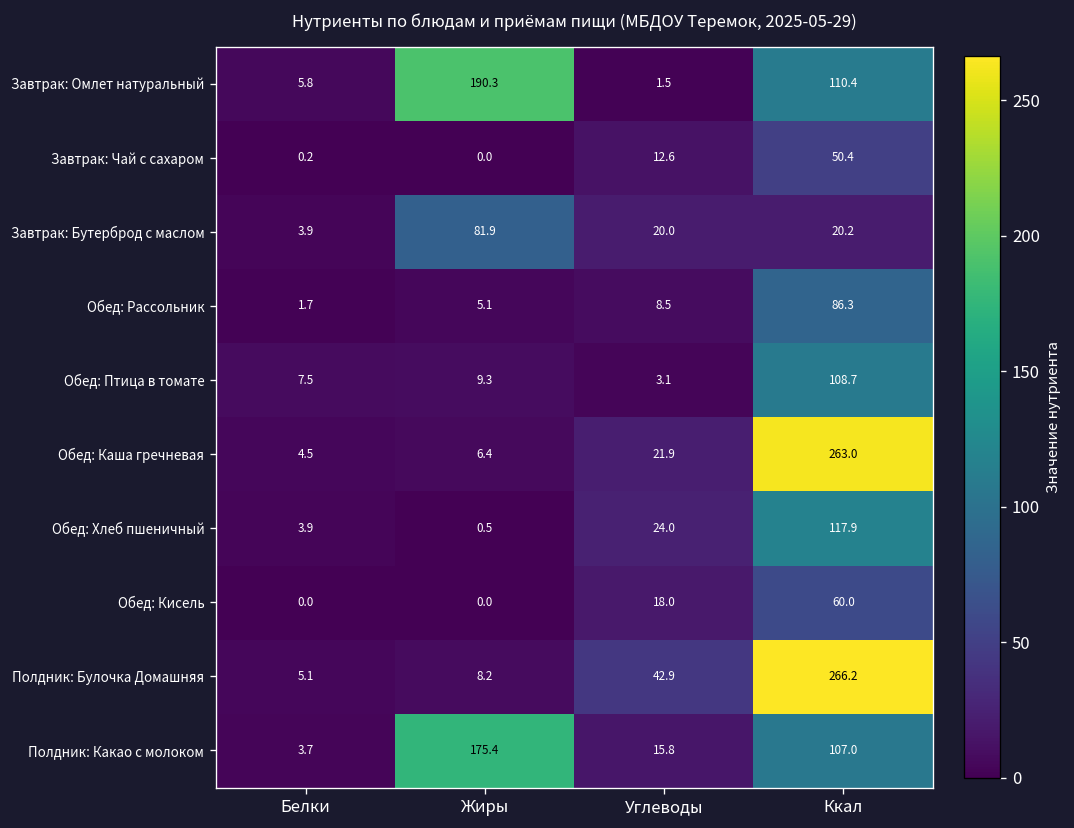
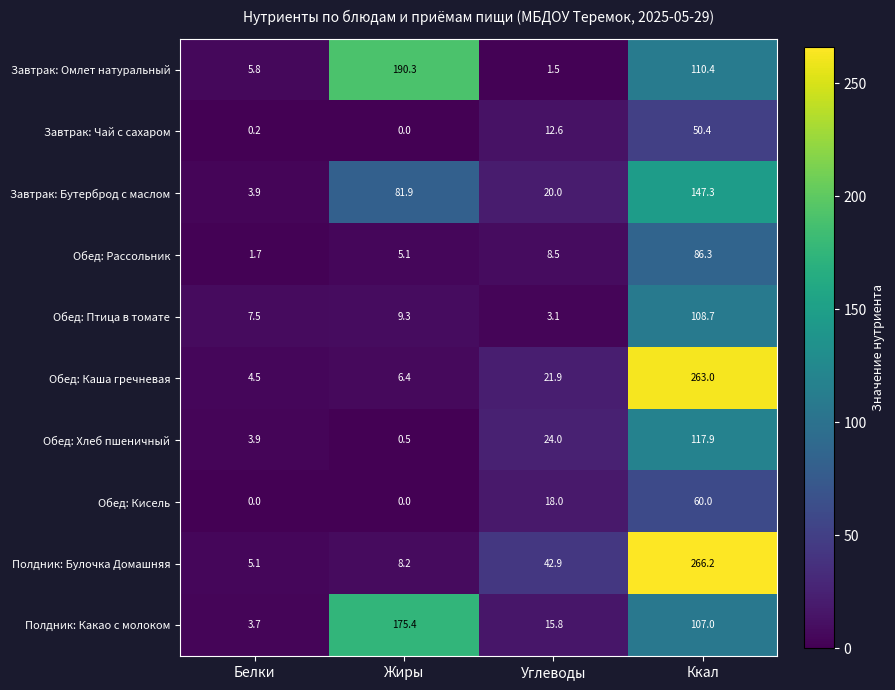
  {
    "Завтрак: Омлет натуральный": {
      "Белки": 5.8,
      "Жиры": 190.3,
      "Углеводы": 1.5,
      "Ккал": 110.4
    },
    "Завтрак: Чай с сахаром": {
      "Белки": 0.2,
      "Жиры": 0.0,
      "Углеводы": 12.6,
      "Ккал": 50.4
    },
    "Завтрак: Бутерброд с маслом": {
      "Белки": 3.9,
      "Жиры": 81.9,
      "Углеводы": 20.0,
-     "Ккал": 20.2
+     "Ккал": 147.3
    },
    "Обед: Рассольник": {
      "Белки": 1.7,
      "Жиры": 5.1,
      "Углеводы": 8.5,
      "Ккал": 86.3
    },
    "Обед: Птица в томате": {
      "Белки": 7.5,
      "Жиры": 9.3,
      "Углеводы": 3.1,
      "Ккал": 108.7
    },
    "Обед: Каша гречневая": {
      "Белки": 4.5,
      "Жиры": 6.4,
      "Углеводы": 21.9,
      "Ккал": 263.0
    },
    "Обед: Хлеб пшеничный": {
      "Белки": 3.9,
      "Жиры": 0.5,
      "Углеводы": 24.0,
      "Ккал": 117.9
    },
    "Обед: Кисель": {
      "Белки": 0.0,
      "Жиры": 0.0,
      "Углеводы": 18.0,
      "Ккал": 60.0
    },
    "Полдник: Булочка Домашняя": {
      "Белки": 5.1,
      "Жиры": 8.2,
      "Углеводы": 42.9,
      "Ккал": 266.2
    },
    "Полдник: Какао с молоком": {
      "Белки": 3.7,
      "Жиры": 175.4,
      "Углеводы": 15.8,
      "Ккал": 107.0
    }
  }
